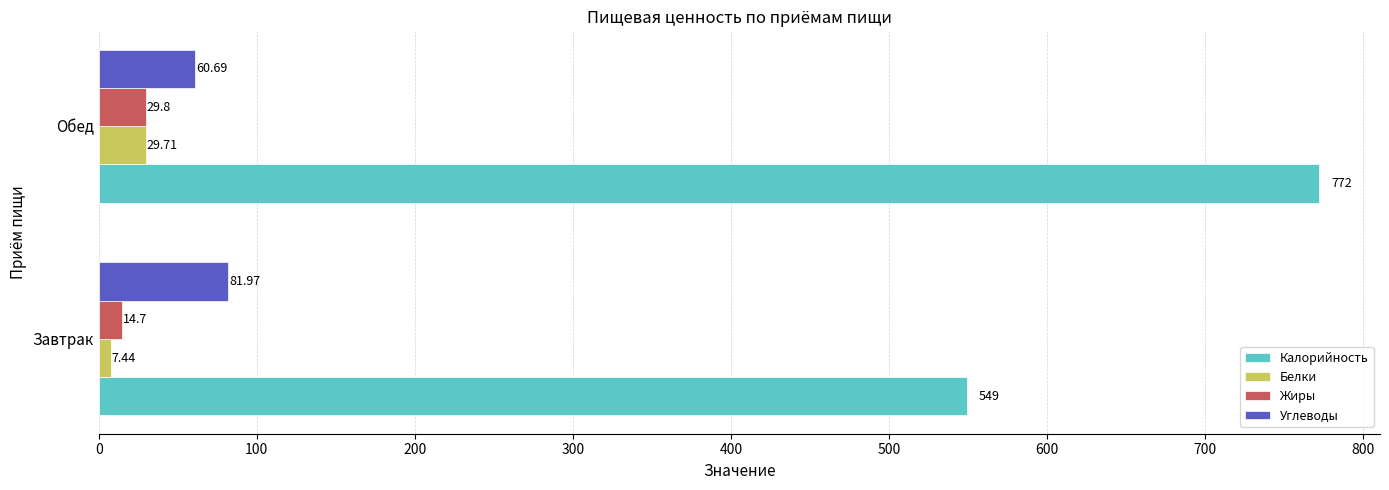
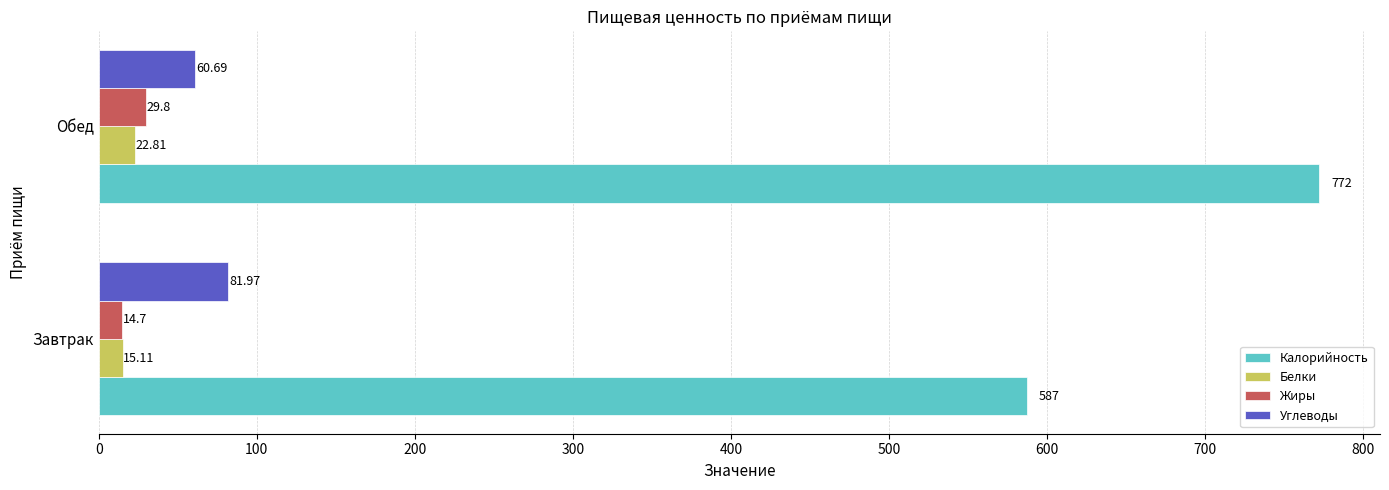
  {
    "Калорийность": {
      "Обед": 772,
-     "Завтрак": 549
+     "Завтрак": 587
    },
    "Белки": {
-     "Обед": 29.71,
-     "Завтрак": 7.44
+     "Обед": 22.81,
+     "Завтрак": 15.11
    },
    "Жиры": {
      "Обед": 29.8,
      "Завтрак": 14.7
    },
    "Углеводы": {
      "Обед": 60.69,
      "Завтрак": 81.97
    }
  }
